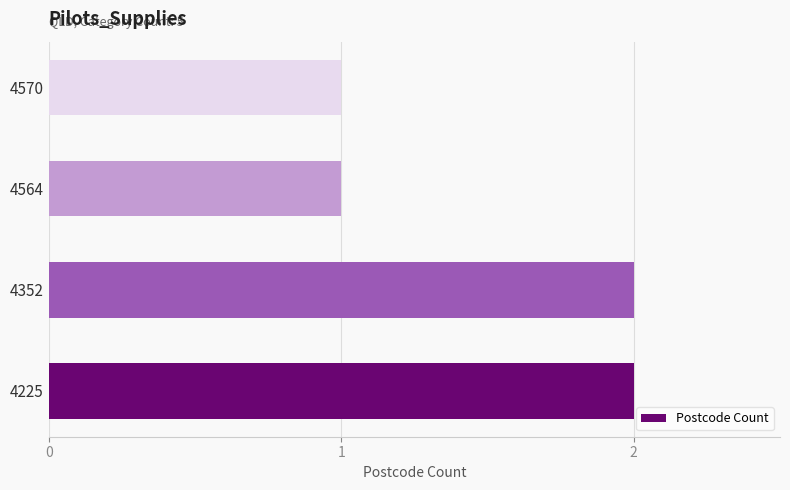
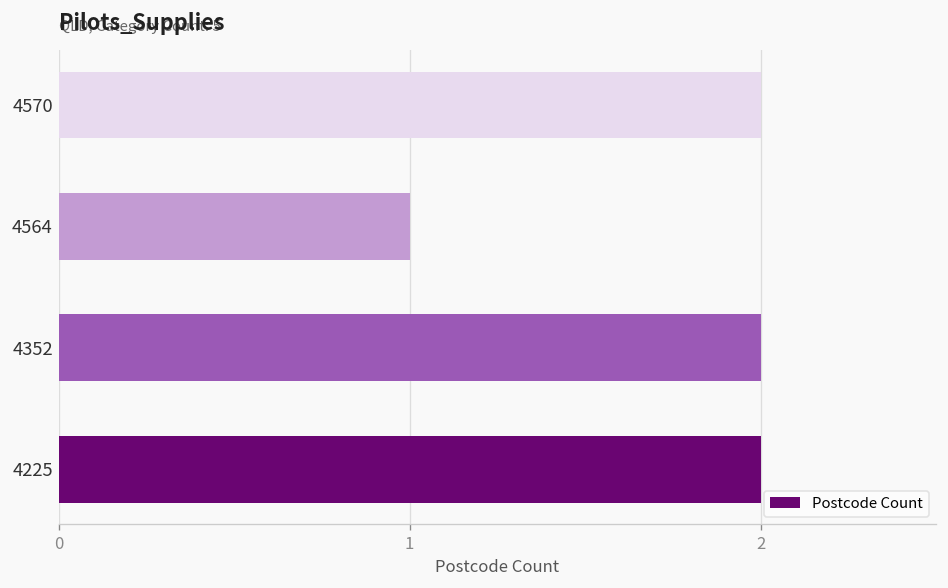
  {
-   "4570": 1,
+   "4570": 2,
    "4564": 1,
    "4352": 2,
    "4225": 2
  }
